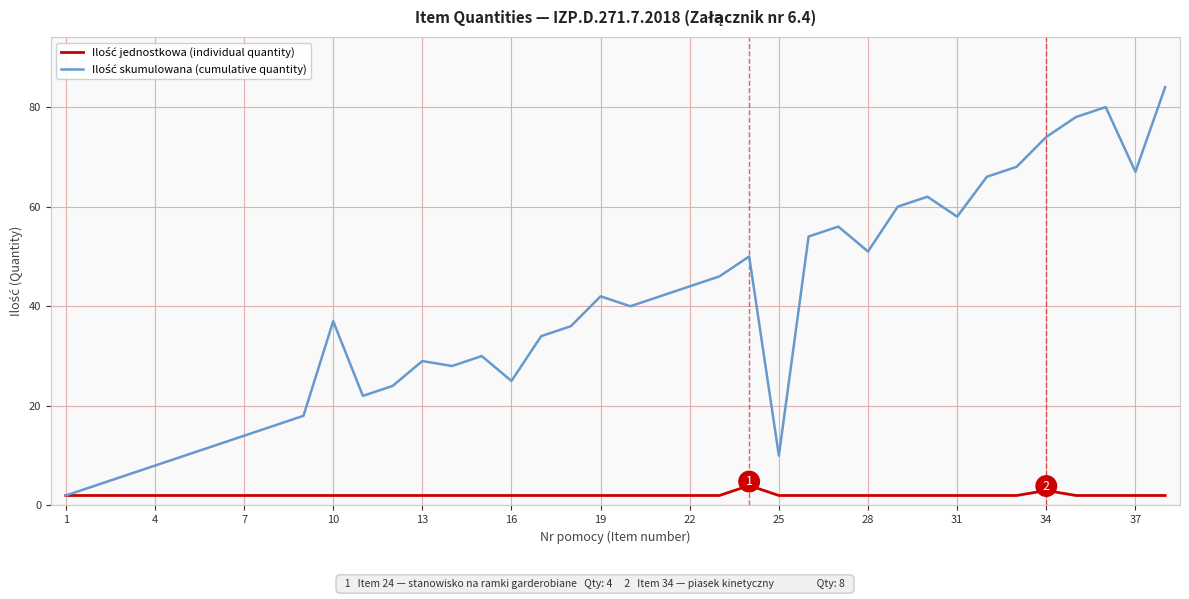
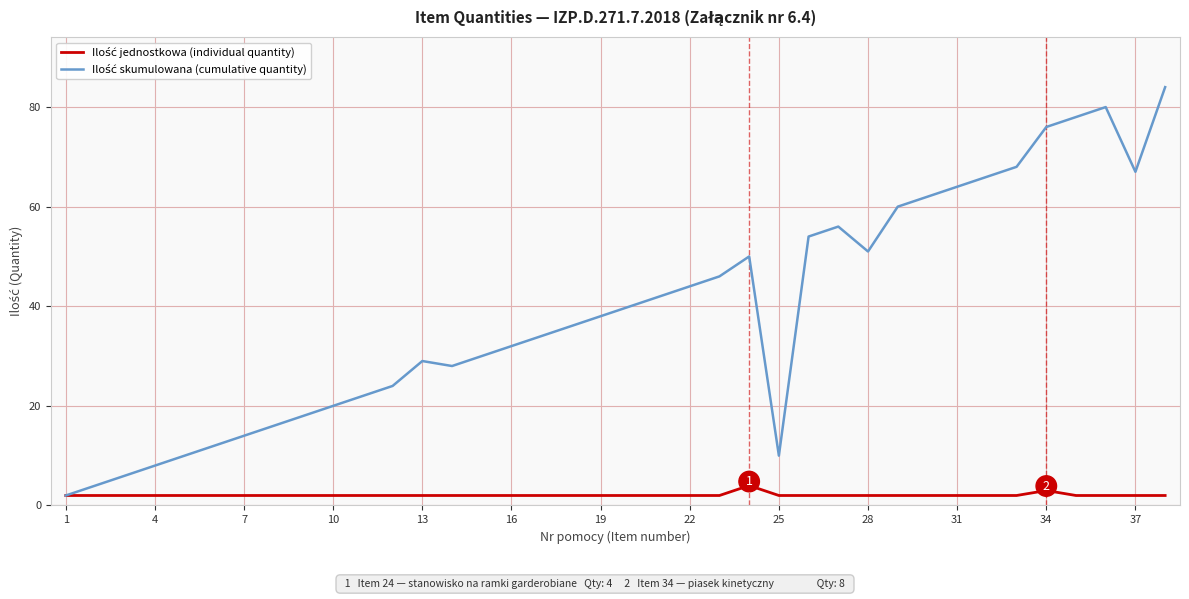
  {
    "Ilość jednostkowa (individual quantity)": {
      "4": 2,
      "7": 2,
      "10": 2,
      "13": 2,
      "16": 2,
      "19": 2,
      "22": 2,
      "25": 2,
      "28": 2,
      "31": 2,
      "37": 2
    },
    "Ilość skumulowana (cumulative quantity)": {
      "4": 8,
      "7": 14,
-     "10": 37,
+     "10": 20,
      "13": 29,
-     "16": 25,
-     "19": 42,
+     "16": 32,
+     "19": 38,
      "22": 44,
      "25": 10,
      "28": 51,
-     "31": 58,
-     "34": 74,
+     "31": 64,
+     "34": 76,
      "37": 67
    }
  }
